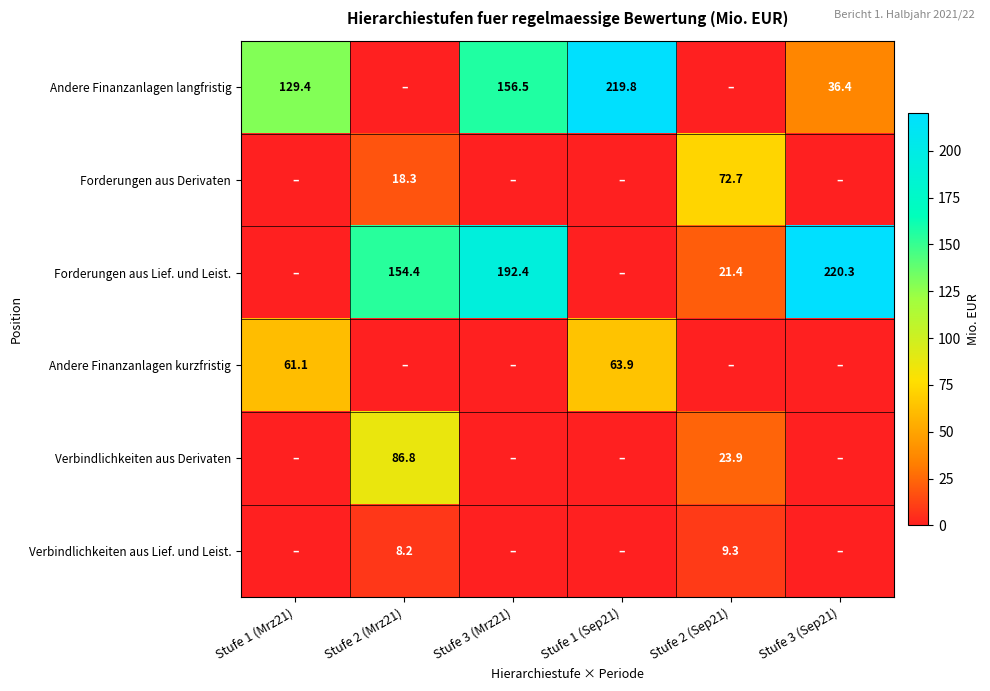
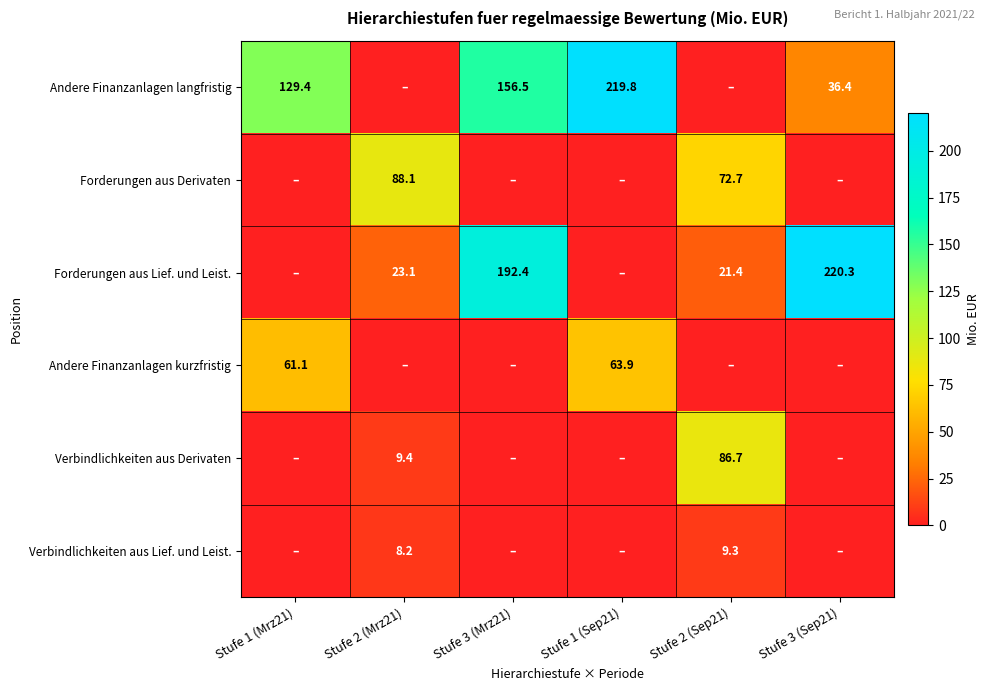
  {
    "Andere Finanzanlagen langfristig": {
      "Stufe 1 (Mrz21)": 129.4,
      "Stufe 3 (Mrz21)": 156.5,
      "Stufe 1 (Sep21)": 219.8,
      "Stufe 3 (Sep21)": 36.4
    },
    "Forderungen aus Derivaten": {
-     "Stufe 2 (Mrz21)": 18.3,
+     "Stufe 2 (Mrz21)": 88.1,
      "Stufe 2 (Sep21)": 72.7
    },
    "Forderungen aus Lief. und Leist.": {
-     "Stufe 2 (Mrz21)": 154.4,
+     "Stufe 2 (Mrz21)": 23.1,
      "Stufe 3 (Mrz21)": 192.4,
      "Stufe 2 (Sep21)": 21.4,
      "Stufe 3 (Sep21)": 220.3
    },
    "Andere Finanzanlagen kurzfristig": {
      "Stufe 1 (Mrz21)": 61.1,
      "Stufe 1 (Sep21)": 63.9
    },
    "Verbindlichkeiten aus Derivaten": {
-     "Stufe 2 (Mrz21)": 86.8,
-     "Stufe 2 (Sep21)": 23.9
+     "Stufe 2 (Mrz21)": 9.4,
+     "Stufe 2 (Sep21)": 86.7
    },
    "Verbindlichkeiten aus Lief. und Leist.": {
      "Stufe 2 (Mrz21)": 8.2,
      "Stufe 2 (Sep21)": 9.3
    }
  }
